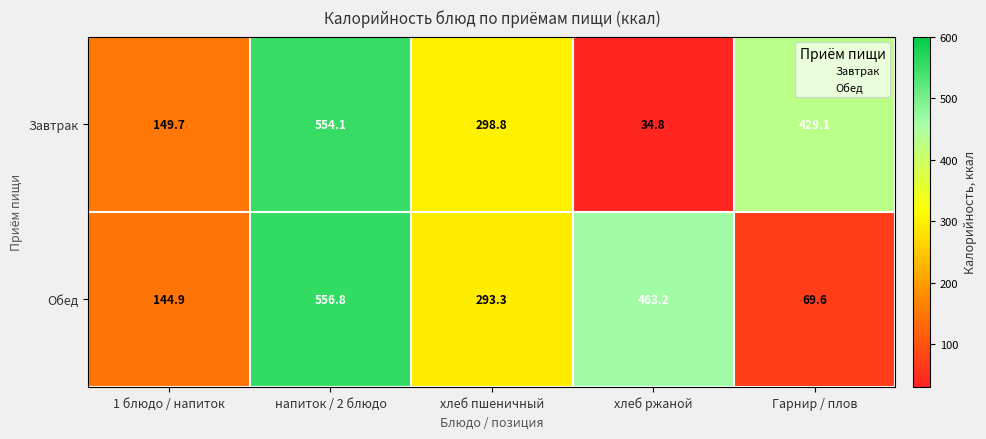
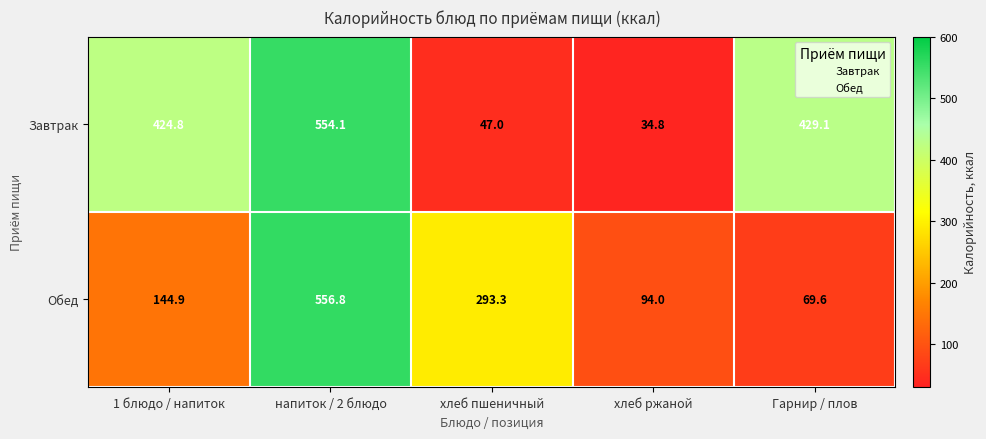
  {
    "Завтрак": {
-     "1 блюдо / напиток": 149.7,
+     "1 блюдо / напиток": 424.8,
      "напиток / 2 блюдо": 554.1,
-     "хлеб пшеничный": 298.8,
+     "хлеб пшеничный": 47.0,
      "хлеб ржаной": 34.8,
      "Гарнир / плов": 429.1
    },
    "Обед": {
      "1 блюдо / напиток": 144.9,
      "напиток / 2 блюдо": 556.8,
      "хлеб пшеничный": 293.3,
-     "хлеб ржаной": 463.2,
+     "хлеб ржаной": 94.0,
      "Гарнир / плов": 69.6
    }
  }
